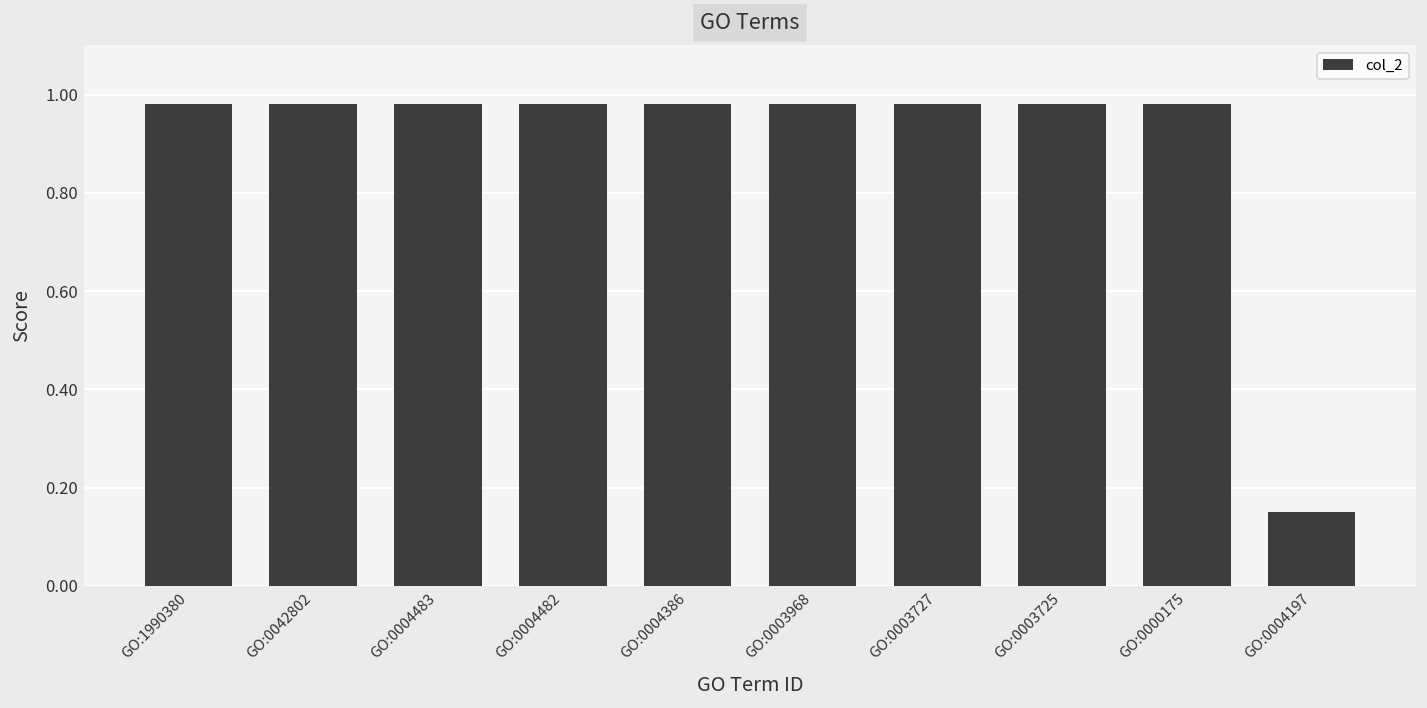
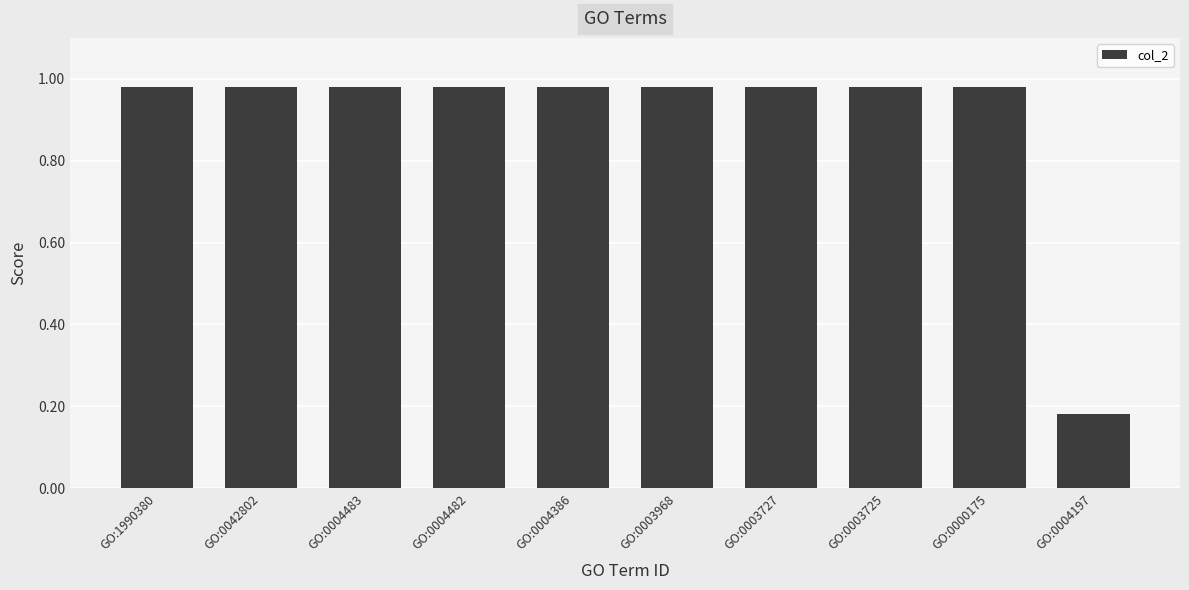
  {
    "GO:1990380": 0.98,
    "GO:0042802": 0.98,
    "GO:0004483": 0.98,
    "GO:0004482": 0.98,
    "GO:0004386": 0.98,
    "GO:0003968": 0.98,
    "GO:0003727": 0.98,
    "GO:0003725": 0.98,
    "GO:0000175": 0.98,
-   "GO:0004197": 0.15
+   "GO:0004197": 0.18
  }
